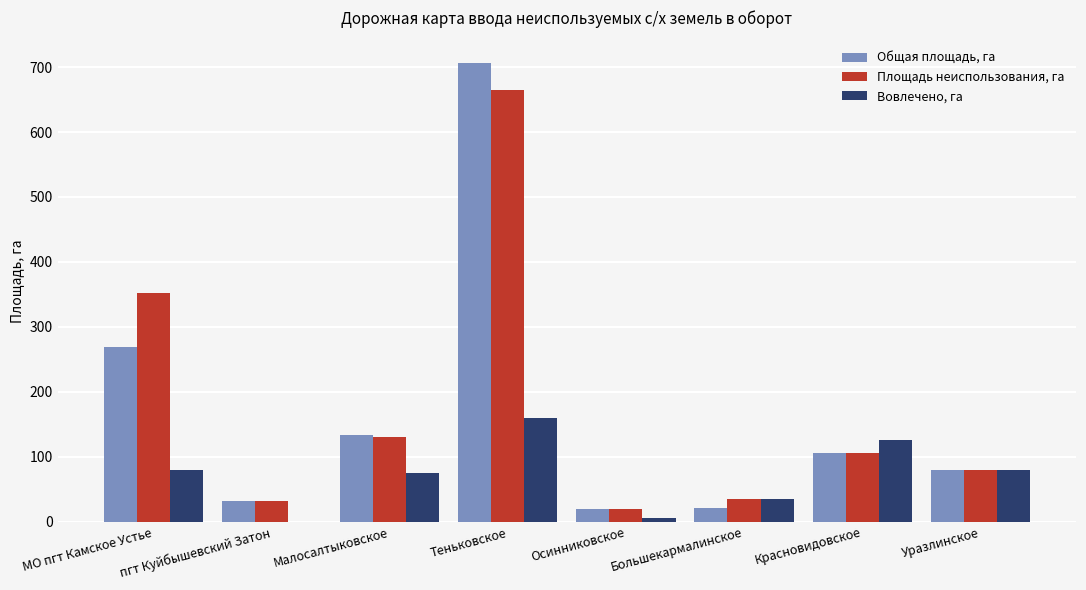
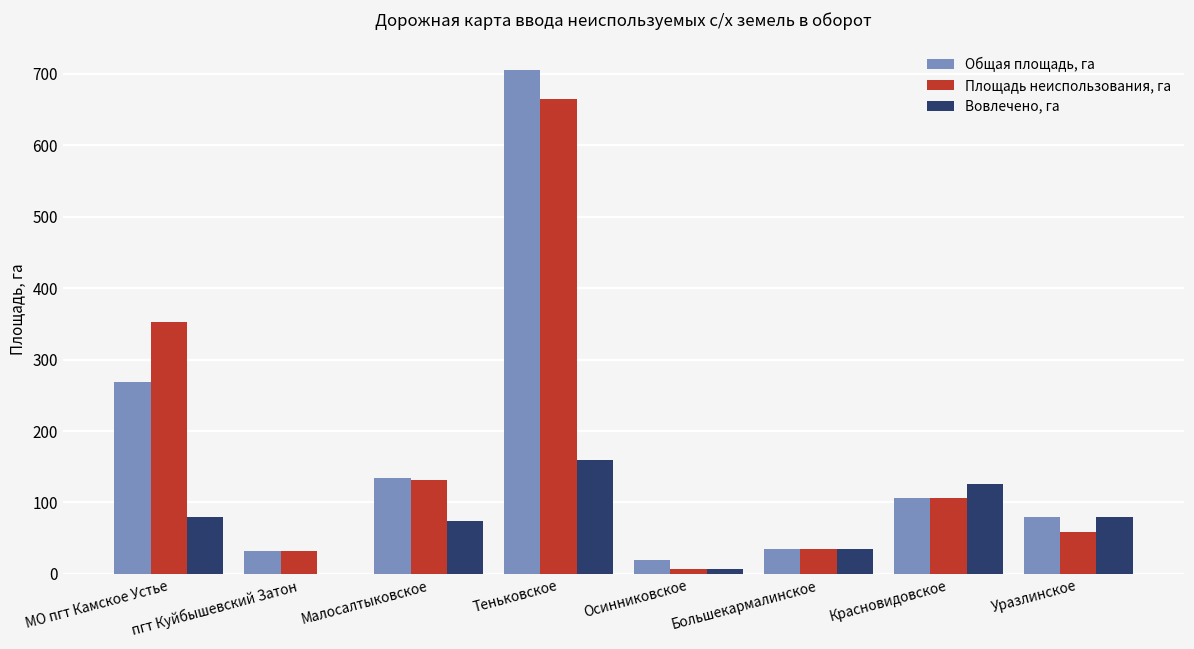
  {
    "Общая площадь, га": {
      "МО пгт Камское Устье": 270,
      "пгт Куйбышевский Затон": 30,
      "Малосалтыковское": 130,
      "Теньковское": 710,
      "Осинниковское": 20,
-     "Большекармалинское": 20,
+     "Большекармалинское": 40,
      "Красновидовское": 110,
      "Уразлинское": 80
    },
    "Площадь неиспользования, га": {
      "МО пгт Камское Устье": 350,
      "пгт Куйбышевский Затон": 30,
      "Малосалтыковское": 130,
      "Теньковское": 660,
-     "Осинниковское": 20,
+     "Осинниковское": 10,
      "Большекармалинское": 40,
      "Красновидовское": 110,
-     "Уразлинское": 80
+     "Уразлинское": 60
    },
    "Вовлечено, га": {
      "МО пгт Камское Устье": 80,
      "пгт Куйбышевский Затон": 0,
      "Малосалтыковское": 70,
      "Теньковское": 160,
      "Осинниковское": 10,
      "Большекармалинское": 40,
      "Красновидовское": 130,
      "Уразлинское": 80
    }
  }
